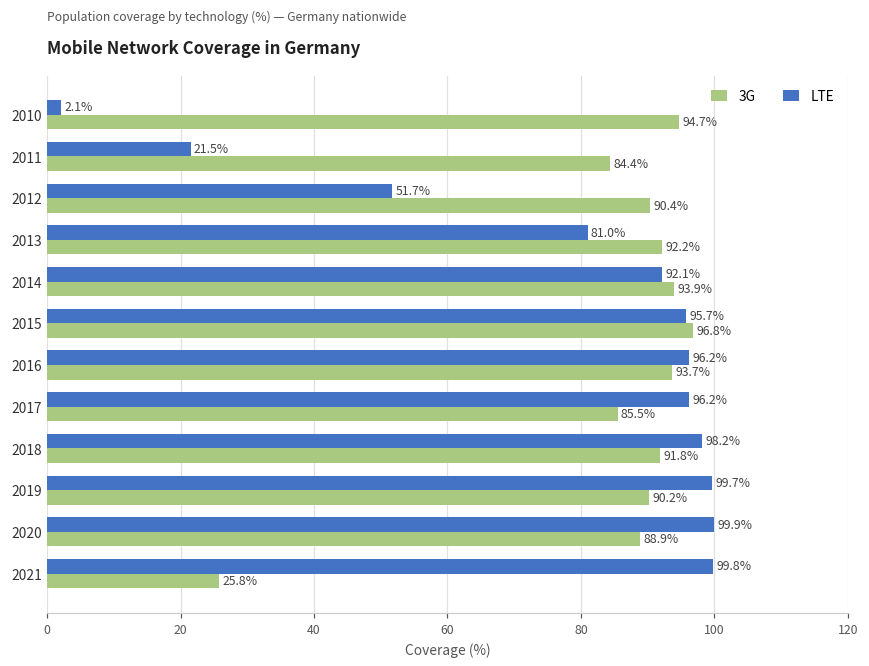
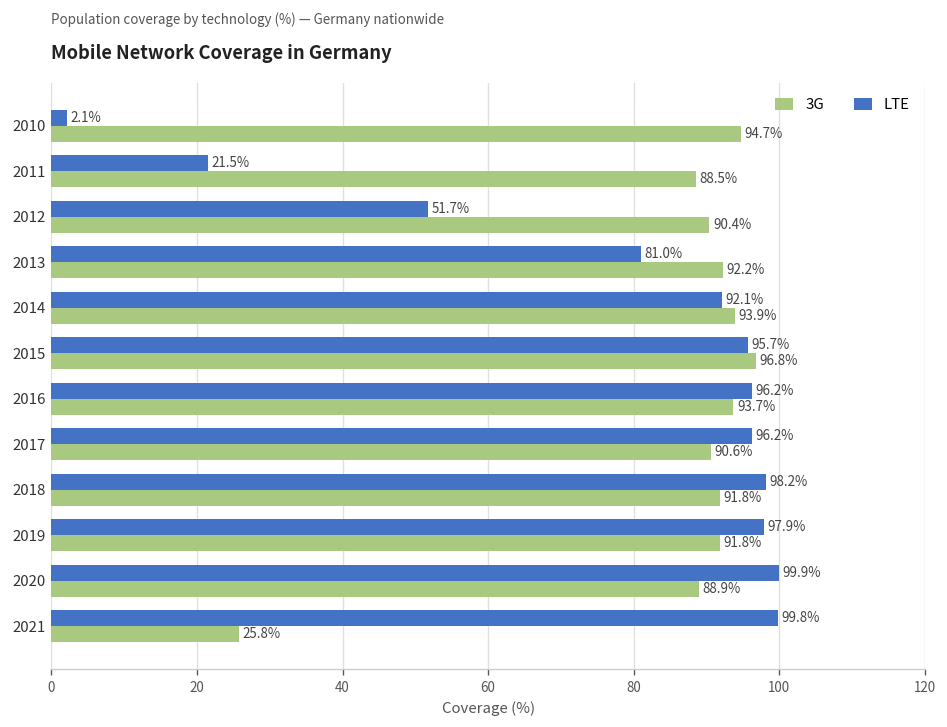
  {
    "3G": {
      "2010": "94.7%",
-     "2011": "84.4%",
+     "2011": "88.5%",
      "2012": "90.4%",
      "2013": "92.2%",
      "2014": "93.9%",
      "2015": "96.8%",
      "2016": "93.7%",
-     "2017": "85.5%",
+     "2017": "90.6%",
      "2018": "91.8%",
-     "2019": "90.2%",
+     "2019": "91.8%",
      "2020": "88.9%",
      "2021": "25.8%"
    },
    "LTE": {
      "2010": "2.1%",
      "2011": "21.5%",
      "2012": "51.7%",
      "2013": "81.0%",
      "2014": "92.1%",
      "2015": "95.7%",
      "2016": "96.2%",
      "2017": "96.2%",
      "2018": "98.2%",
-     "2019": "99.7%",
+     "2019": "97.9%",
      "2020": "99.9%",
      "2021": "99.8%"
    }
  }
